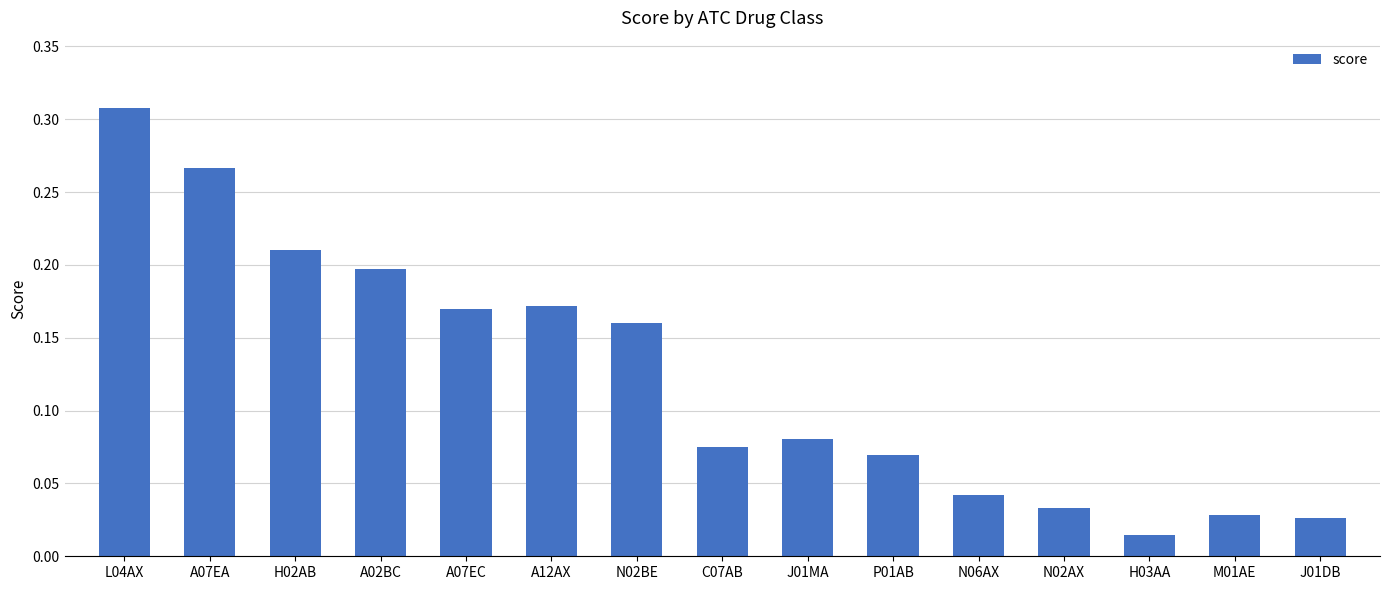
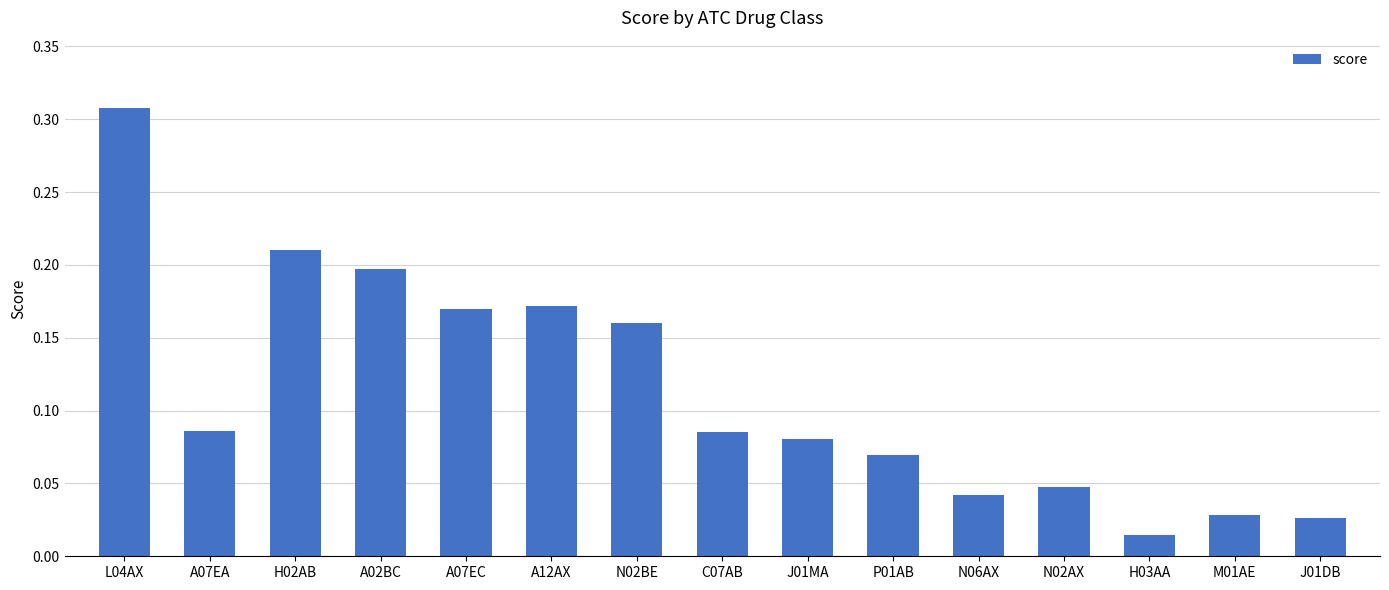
  {
    "L04AX": 0.308,
-   "A07EA": 0.266,
+   "A07EA": 0.086,
    "H02AB": 0.210,
    "A02BC": 0.197,
    "A07EC": 0.170,
    "A12AX": 0.172,
    "N02BE": 0.160,
-   "C07AB": 0.075,
+   "C07AB": 0.085,
    "J01MA": 0.081,
    "P01AB": 0.070,
    "N06AX": 0.042,
-   "N02AX": 0.033,
+   "N02AX": 0.048,
    "H03AA": 0.014,
    "M01AE": 0.029,
    "J01DB": 0.026
  }
